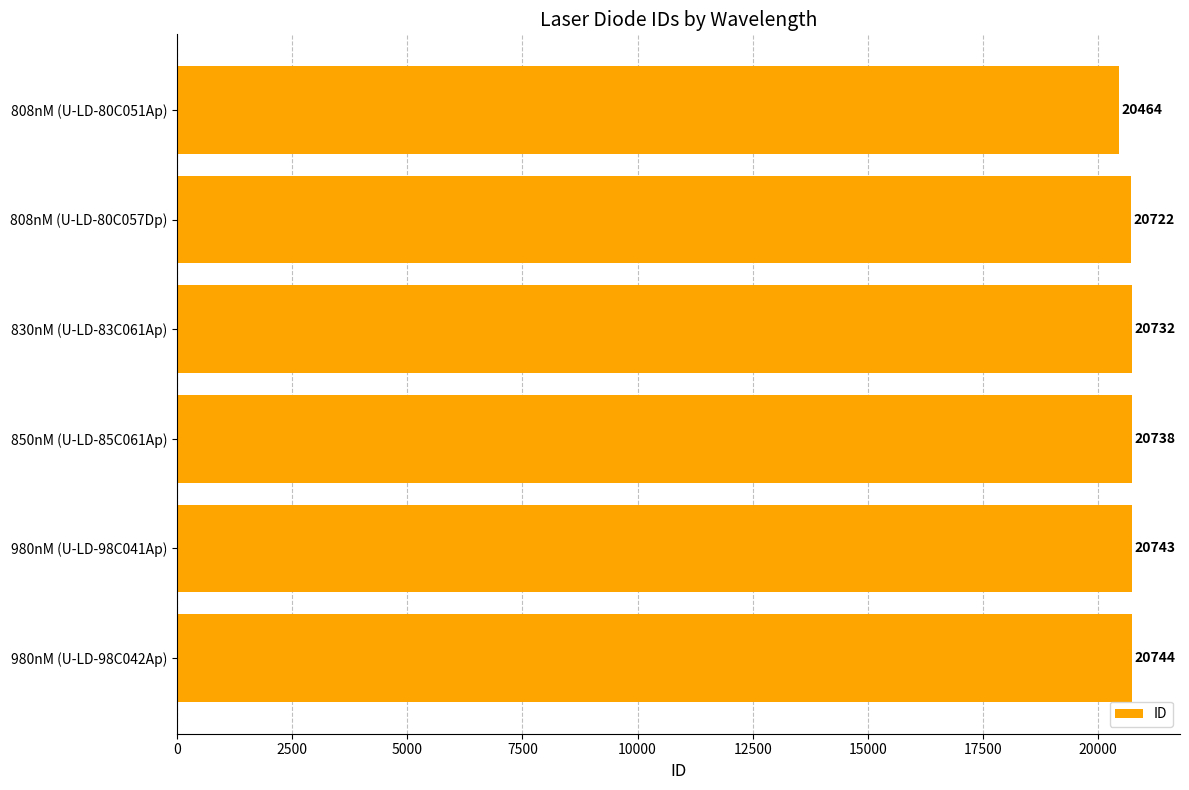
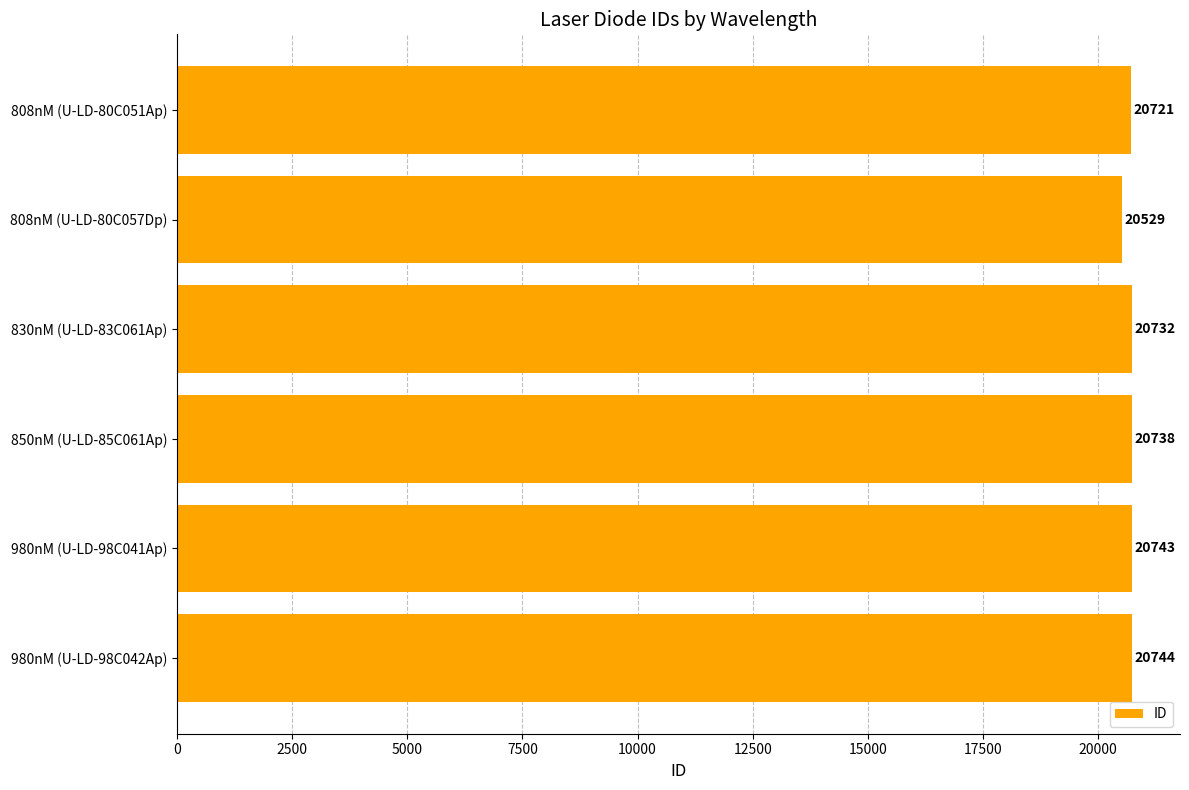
  {
-   "808nM (U-LD-80C051Ap)": 20464,
-   "808nM (U-LD-80C057Dp)": 20722,
+   "808nM (U-LD-80C051Ap)": 20721,
+   "808nM (U-LD-80C057Dp)": 20529,
    "830nM (U-LD-83C061Ap)": 20732,
    "850nM (U-LD-85C061Ap)": 20738,
    "980nM (U-LD-98C041Ap)": 20743,
    "980nM (U-LD-98C042Ap)": 20744
  }
